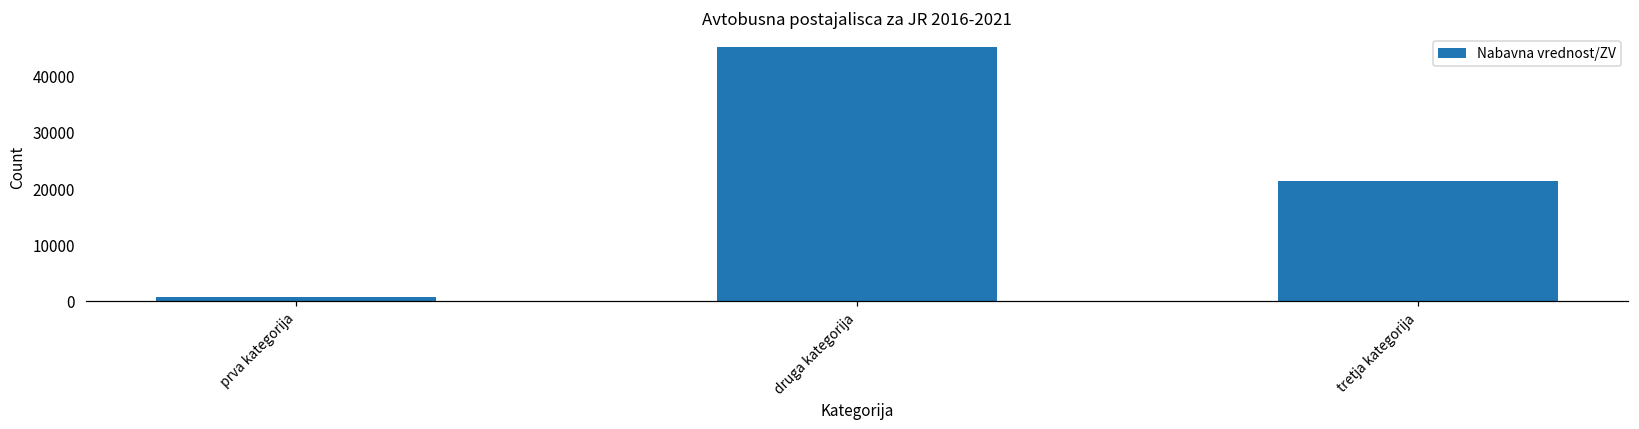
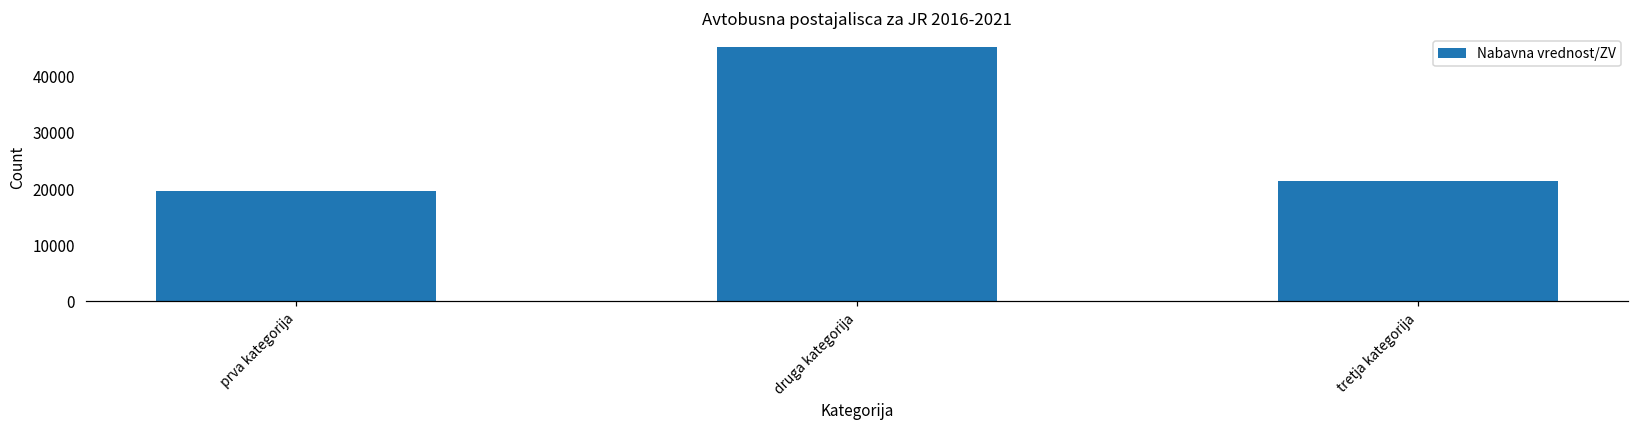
  {
-   "prva kategorija": 1000,
+   "prva kategorija": 20000,
    "druga kategorija": 45000,
    "tretja kategorija": 21000
  }
